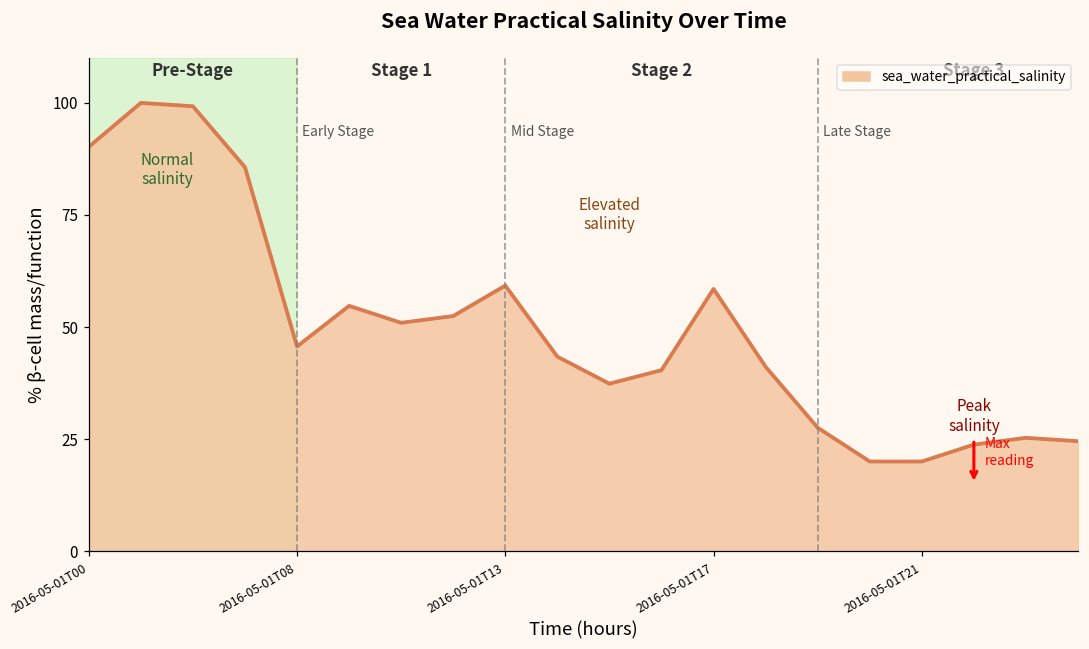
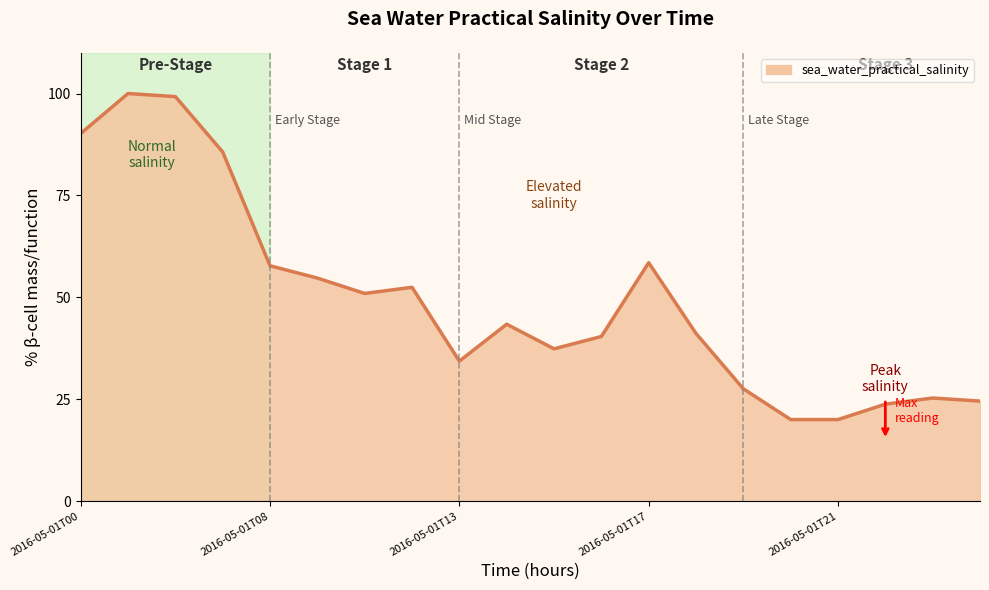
  {
    "2016-05-01T00": 90,
-   "2016-05-01T08": 46,
-   "2016-05-01T13": 59,
+   "2016-05-01T08": 58,
+   "2016-05-01T13": 34,
    "2016-05-01T17": 58,
    "2016-05-01T21": 20
  }
